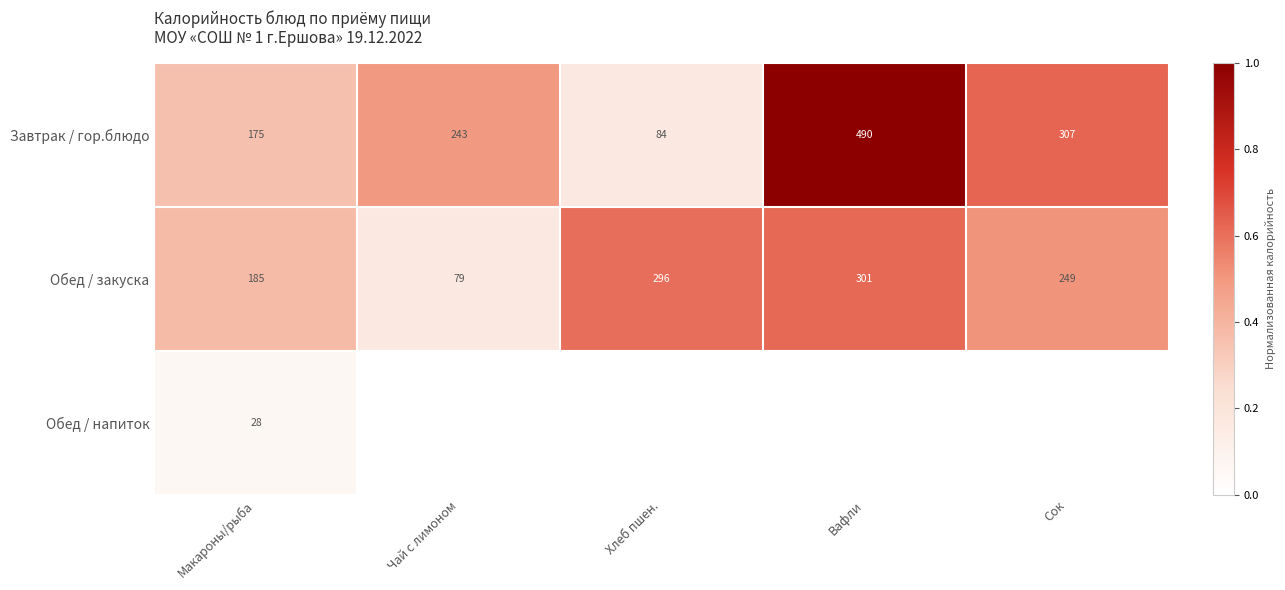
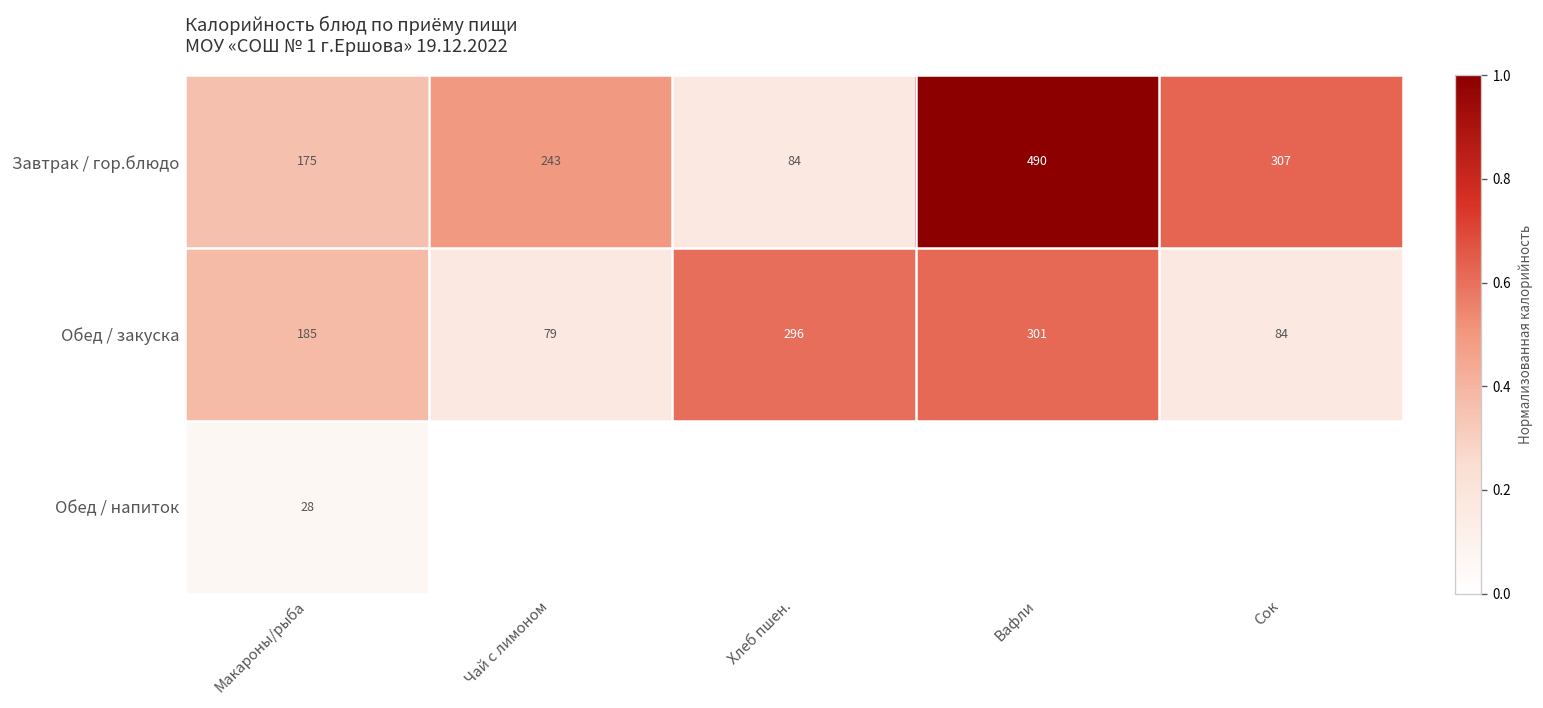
  {
    "Завтрак / гор.блюдо": {
      "Макароны/рыба": 175,
      "Чай с лимоном": 243,
      "Хлеб пшен.": 84,
      "Вафли": 490,
      "Сок": 307
    },
    "Обед / закуска": {
      "Макароны/рыба": 185,
      "Чай с лимоном": 79,
      "Хлеб пшен.": 296,
      "Вафли": 301,
-     "Сок": 249
+     "Сок": 84
    },
    "Обед / напиток": {
      "Макароны/рыба": 28
    }
  }
